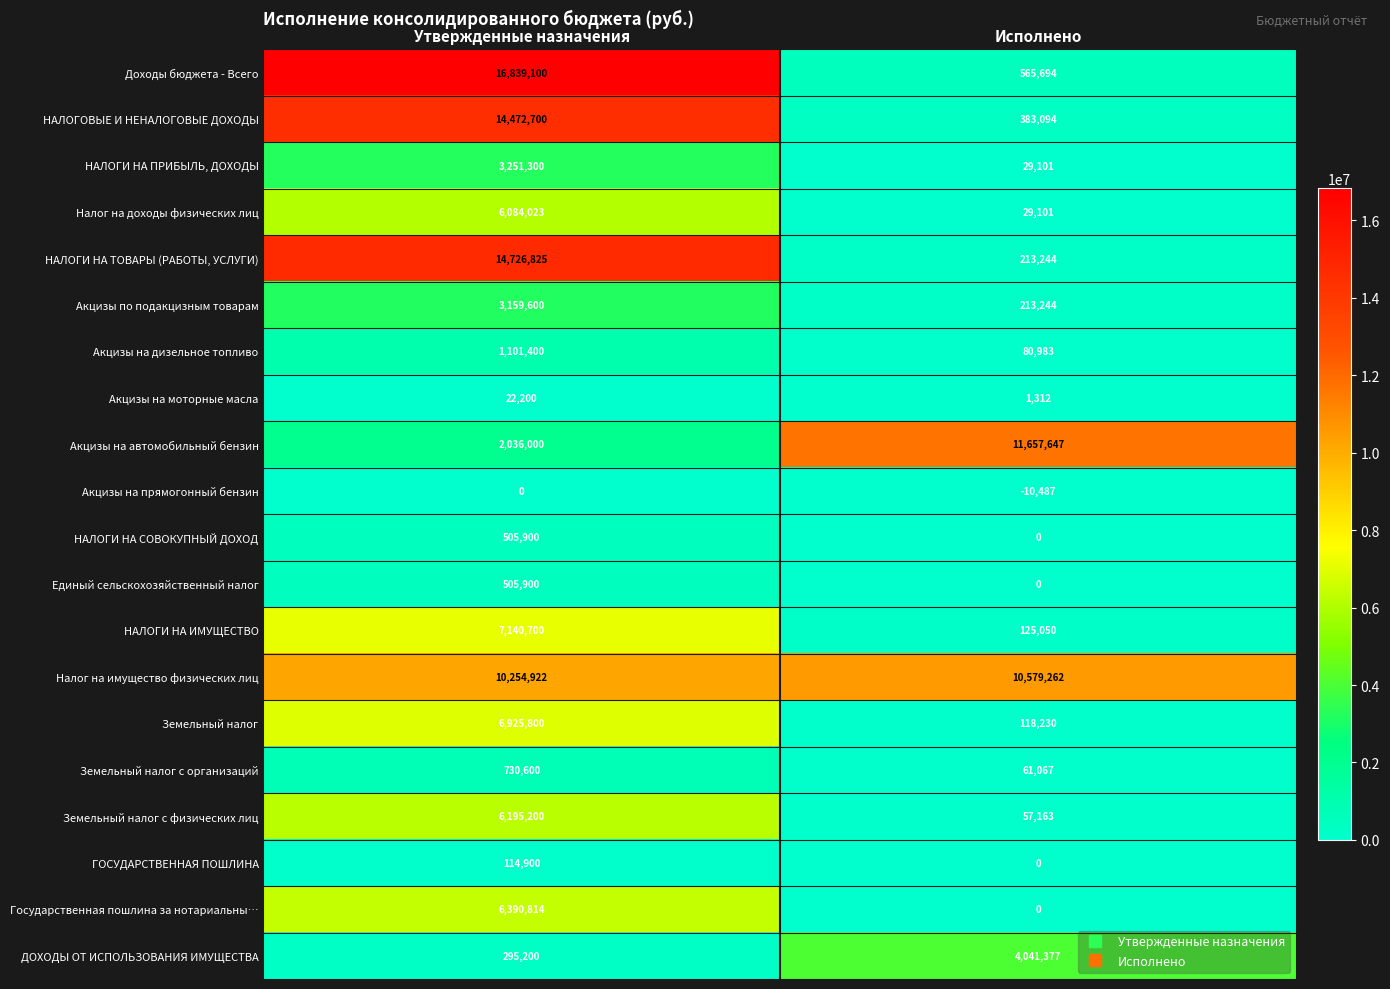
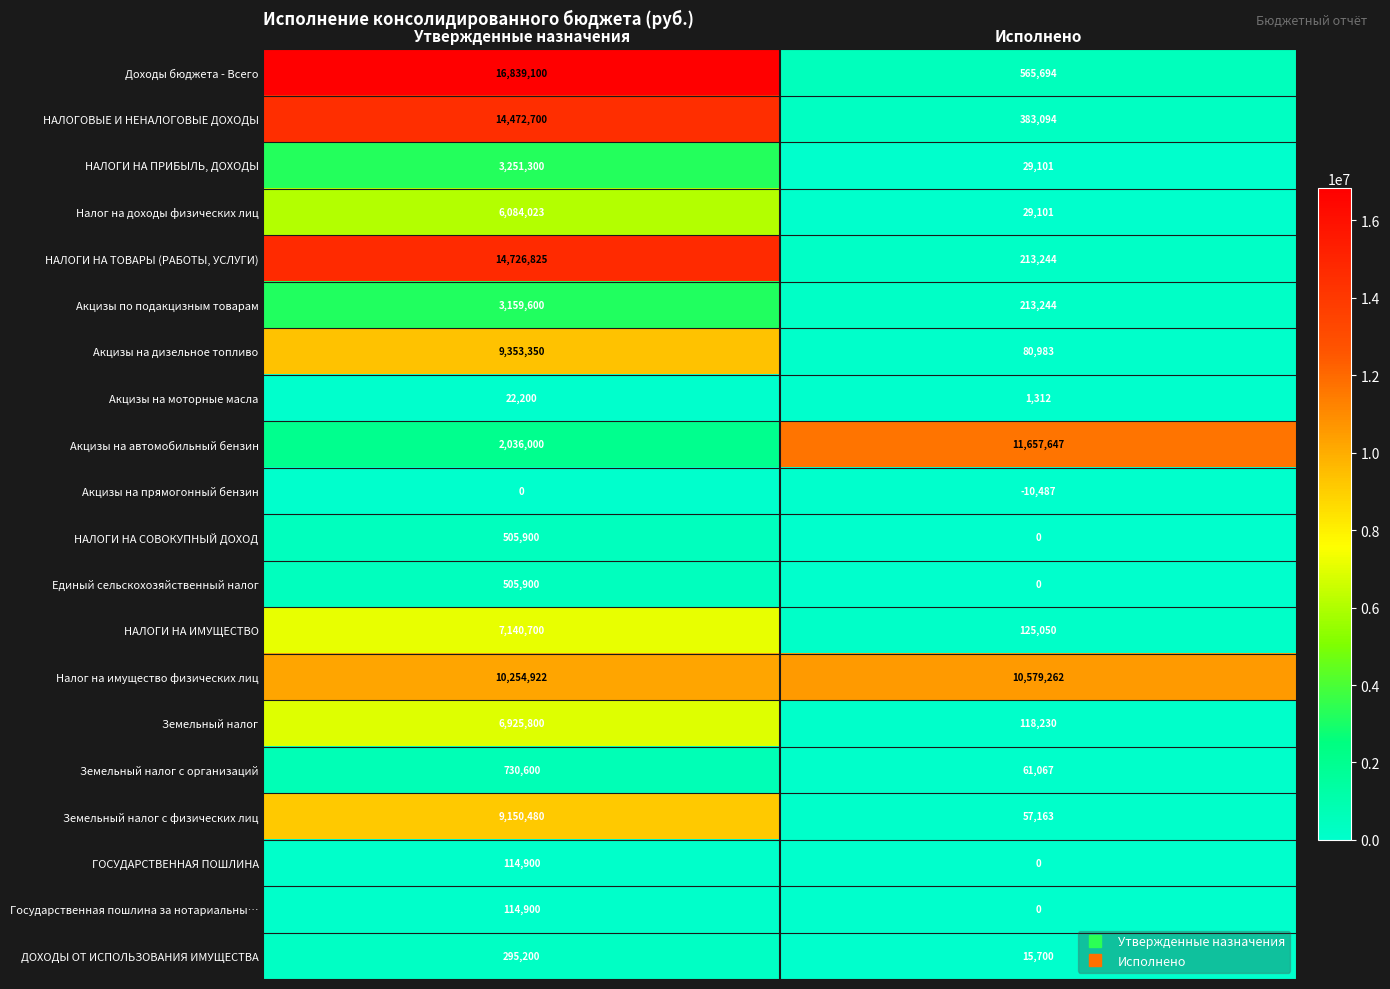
  {
    "Доходы бюджета - Всего": {
      "Утвержденные назначения": "16,839,100",
      "Исполнено": "565,694"
    },
    "НАЛОГОВЫЕ И НЕНАЛОГОВЫЕ ДОХОДЫ": {
      "Утвержденные назначения": "14,472,700",
      "Исполнено": "383,094"
    },
    "НАЛОГИ НА ПРИБЫЛЬ, ДОХОДЫ": {
      "Утвержденные назначения": "3,251,300",
      "Исполнено": "29,101"
    },
    "Налог на доходы физических лиц": {
      "Утвержденные назначения": "6,084,023",
      "Исполнено": "29,101"
    },
    "НАЛОГИ НА ТОВАРЫ (РАБОТЫ, УСЛУГИ)": {
      "Утвержденные назначения": "14,726,825",
      "Исполнено": "213,244"
    },
    "Акцизы по подакцизным товарам": {
      "Утвержденные назначения": "3,159,600",
      "Исполнено": "213,244"
    },
    "Акцизы на дизельное топливо": {
-     "Утвержденные назначения": "1,101,400",
+     "Утвержденные назначения": "9,353,350",
      "Исполнено": "80,983"
    },
    "Акцизы на моторные масла": {
      "Утвержденные назначения": "22,200",
      "Исполнено": "1,312"
    },
    "Акцизы на автомобильный бензин": {
      "Утвержденные назначения": "2,036,000",
      "Исполнено": "11,657,647"
    },
    "Акцизы на прямогонный бензин": {
      "Утвержденные назначения": "0",
      "Исполнено": "-10,487"
    },
    "НАЛОГИ НА СОВОКУПНЫЙ ДОХОД": {
      "Утвержденные назначения": "505,900",
      "Исполнено": "0"
    },
    "Единый сельскохозяйственный налог": {
      "Утвержденные назначения": "505,900",
      "Исполнено": "0"
    },
    "НАЛОГИ НА ИМУЩЕСТВО": {
      "Утвержденные назначения": "7,140,700",
      "Исполнено": "125,050"
    },
    "Налог на имущество физических лиц": {
      "Утвержденные назначения": "10,254,922",
      "Исполнено": "10,579,262"
    },
    "Земельный налог": {
      "Утвержденные назначения": "6,925,800",
      "Исполнено": "118,230"
    },
    "Земельный налог с организаций": {
      "Утвержденные назначения": "730,600",
      "Исполнено": "61,067"
    },
    "Земельный налог с физических лиц": {
-     "Утвержденные назначения": "6,195,200",
+     "Утвержденные назначения": "9,150,480",
      "Исполнено": "57,163"
    },
    "ГОСУДАРСТВЕННАЯ ПОШЛИНА": {
      "Утвержденные назначения": "114,900",
      "Исполнено": "0"
    },
    "Государственная пошлина за нотариальны…": {
-     "Утвержденные назначения": "6,390,814",
+     "Утвержденные назначения": "114,900",
      "Исполнено": "0"
    },
    "ДОХОДЫ ОТ ИСПОЛЬЗОВАНИЯ ИМУЩЕСТВА": {
      "Утвержденные назначения": "295,200",
-     "Исполнено": "4,041,377"
+     "Исполнено": "15,700"
    }
  }
